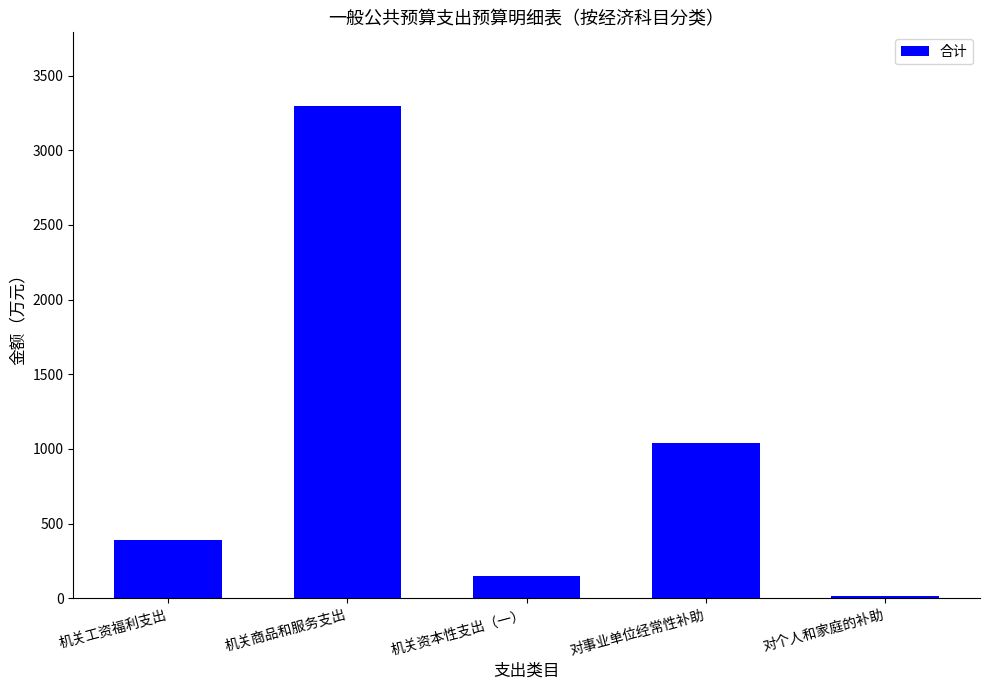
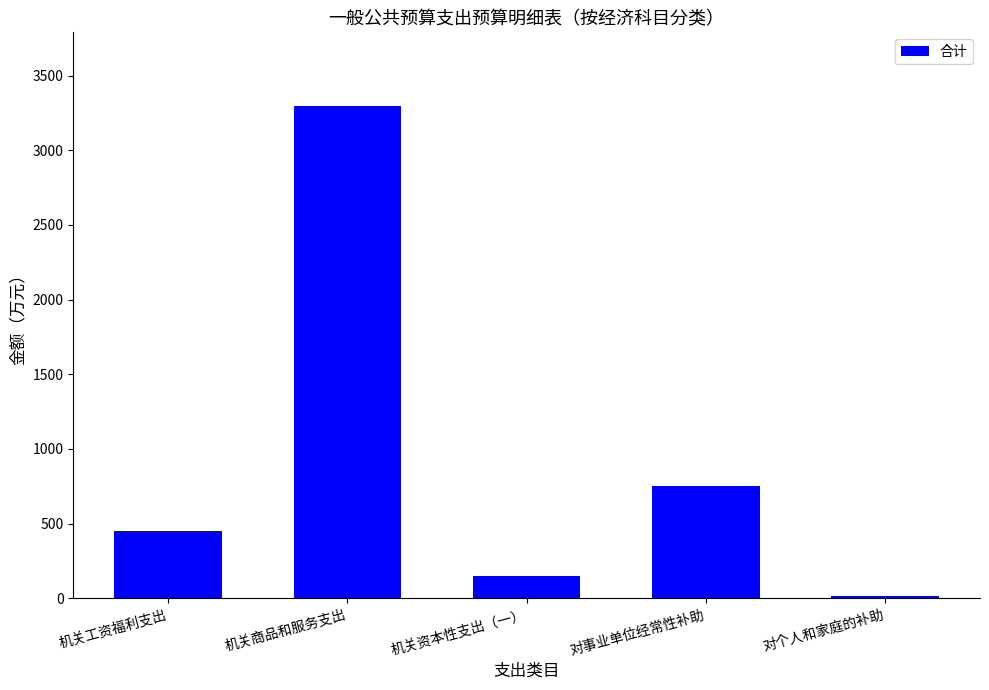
  {
-   "机关工资福利支出": 390,
+   "机关工资福利支出": 450,
    "机关商品和服务支出": 3300,
    "机关资本性支出（一）": 150,
-   "对事业单位经常性补助": 1040
+   "对事业单位经常性补助": 750
  }
